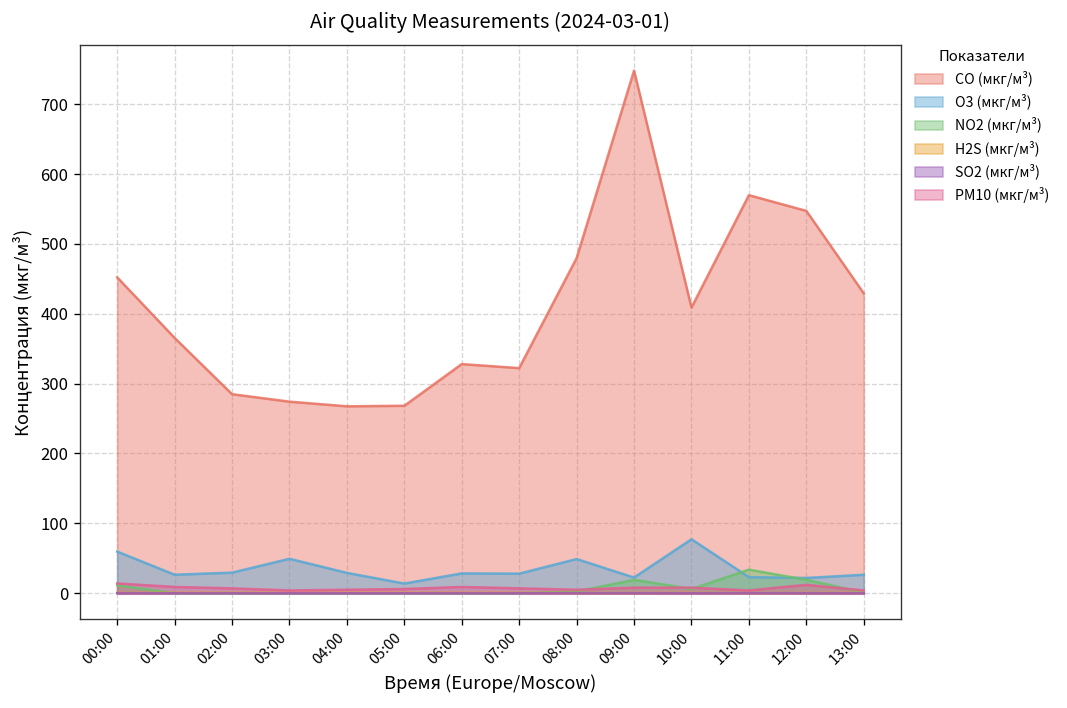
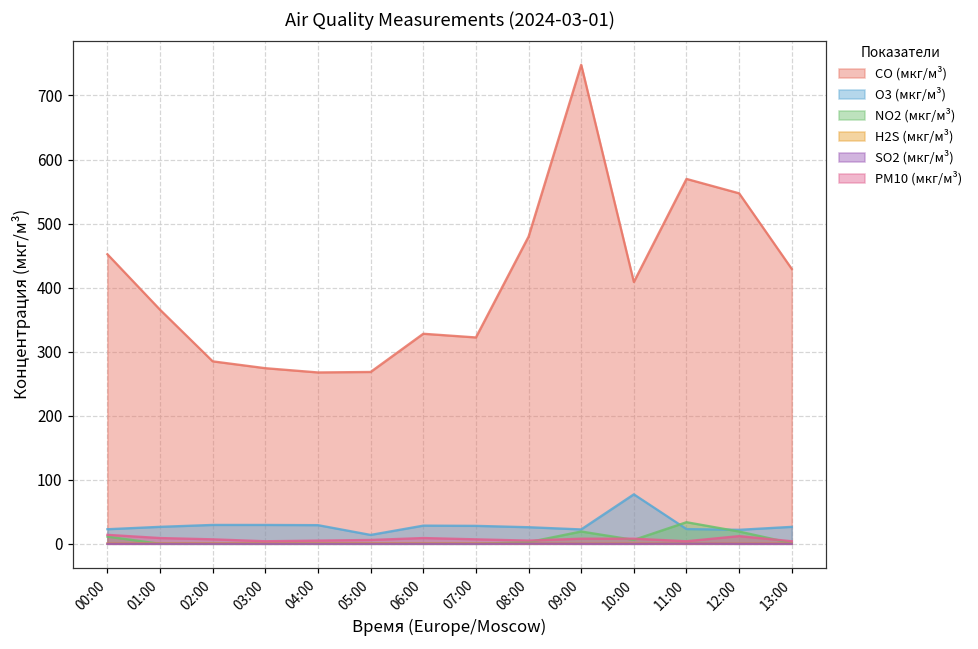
  {
    "O3 (мкг/м³)": {
-     "00:00": 60,
+     "00:00": 20,
      "01:00": 30,
      "02:00": 30,
-     "03:00": 50,
+     "03:00": 30,
      "04:00": 30,
      "05:00": 10,
      "06:00": 30,
      "07:00": 30,
-     "08:00": 50,
+     "08:00": 30,
      "10:00": 80,
      "11:00": 20,
      "13:00": 30
    },
    "NO2 (мкг/м³)": {
      "11:00": 30
    }
  }
